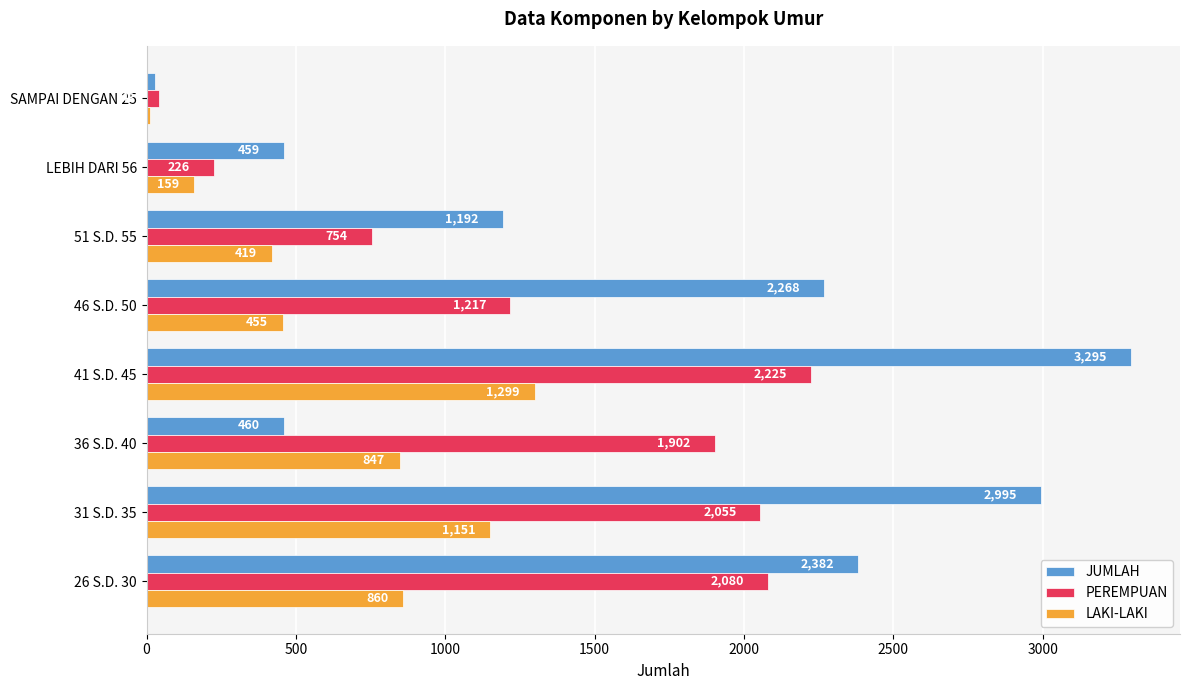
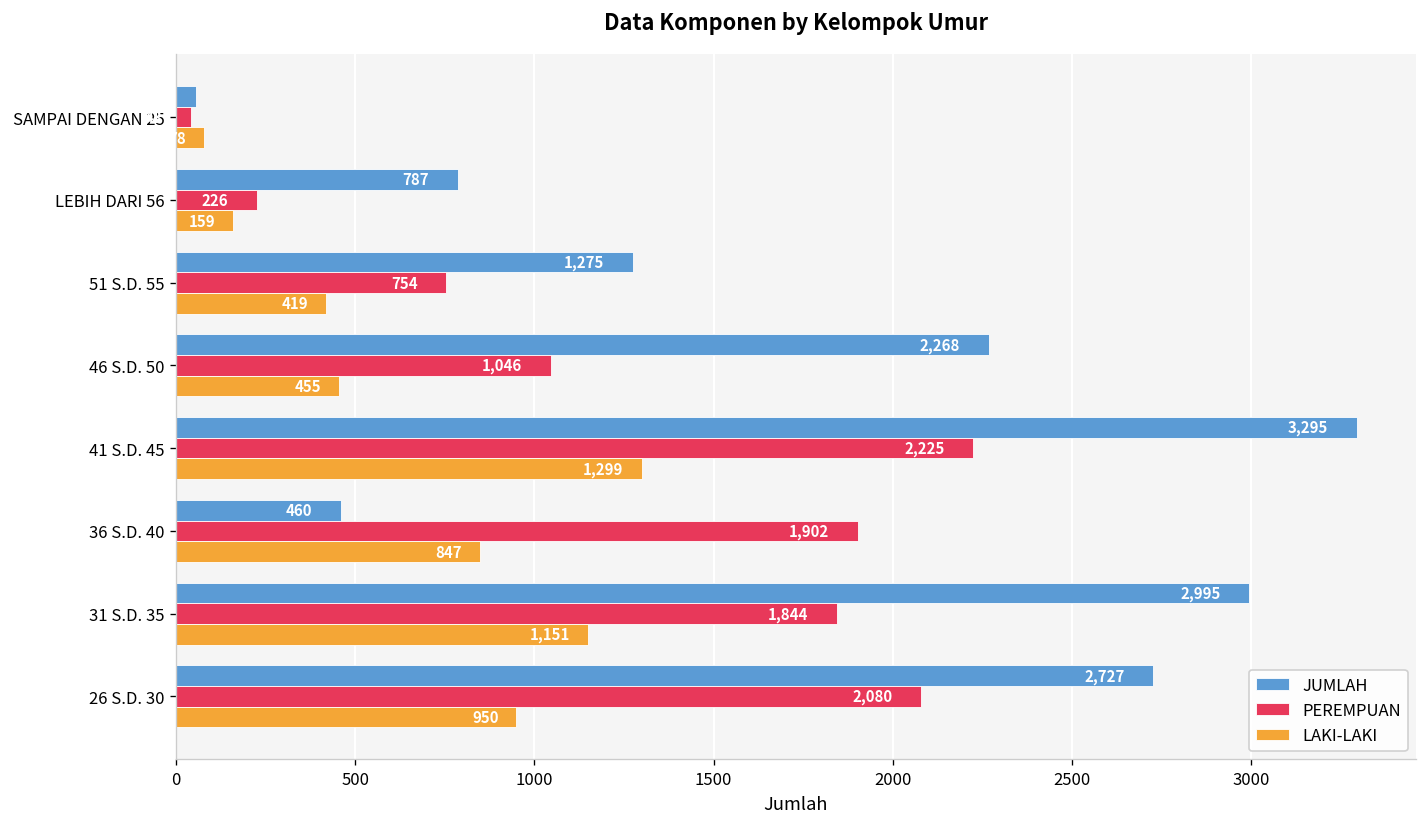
  {
    "JUMLAH": {
-     "SAMPAI DENGAN 25": "30",
-     "LEBIH DARI 56": "459",
-     "51 S.D. 55": "1,192",
+     "SAMPAI DENGAN 25": "60",
+     "LEBIH DARI 56": "787",
+     "51 S.D. 55": "1,275",
      "46 S.D. 50": "2,268",
      "41 S.D. 45": "3,295",
      "36 S.D. 40": "460",
      "31 S.D. 35": "2,995",
-     "26 S.D. 30": "2,382"
+     "26 S.D. 30": "2,727"
    },
    "PEREMPUAN": {
      "LEBIH DARI 56": "226",
      "51 S.D. 55": "754",
-     "46 S.D. 50": "1,217",
+     "46 S.D. 50": "1,046",
      "41 S.D. 45": "2,225",
      "36 S.D. 40": "1,902",
-     "31 S.D. 35": "2,055",
+     "31 S.D. 35": "1,844",
      "26 S.D. 30": "2,080"
    },
    "LAKI-LAKI": {
-     "SAMPAI DENGAN 25": "10",
+     "SAMPAI DENGAN 25": "80",
      "LEBIH DARI 56": "159",
      "51 S.D. 55": "419",
      "46 S.D. 50": "455",
      "41 S.D. 45": "1,299",
      "36 S.D. 40": "847",
      "31 S.D. 35": "1,151",
-     "26 S.D. 30": "860"
+     "26 S.D. 30": "950"
    }
  }
